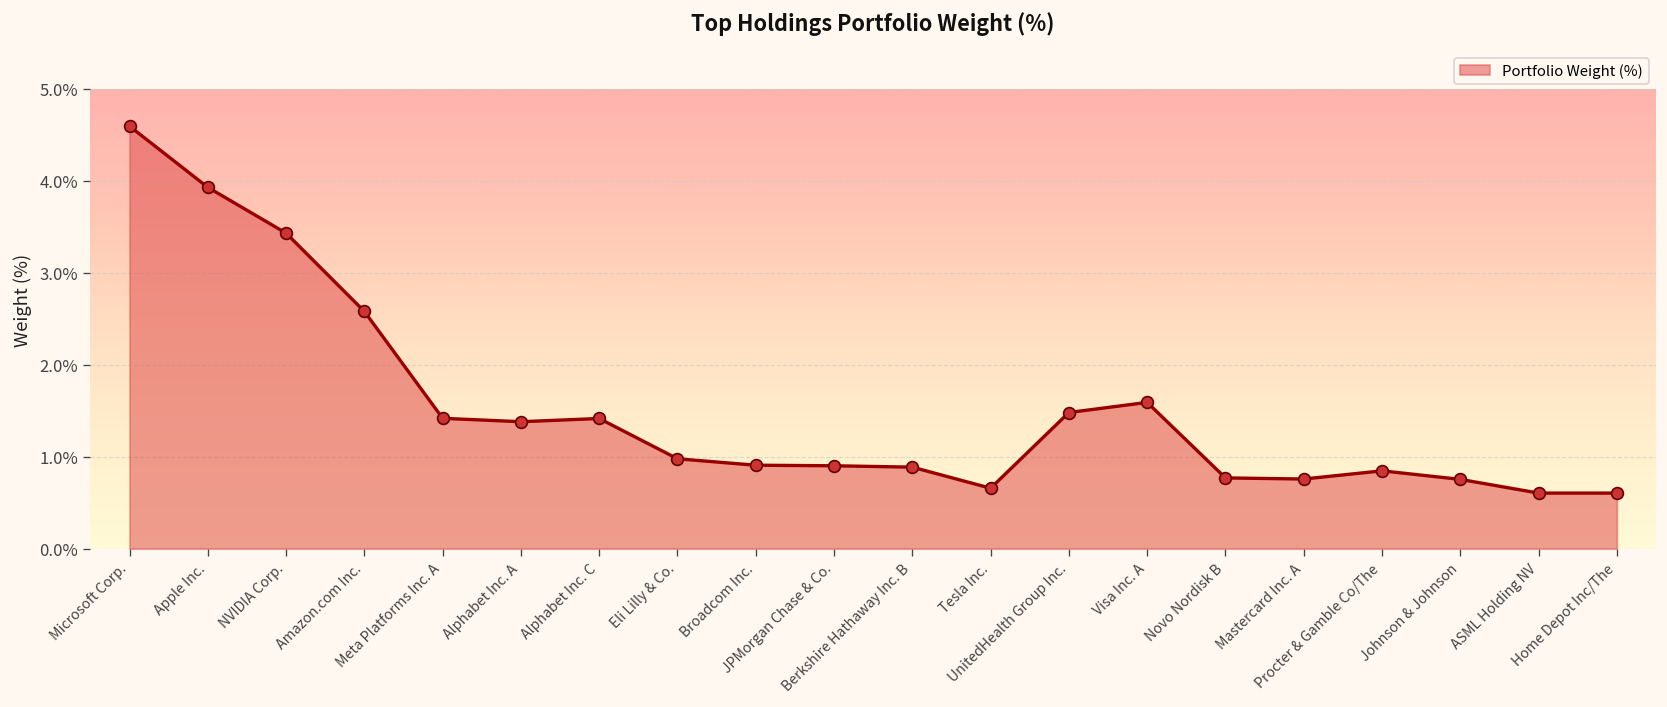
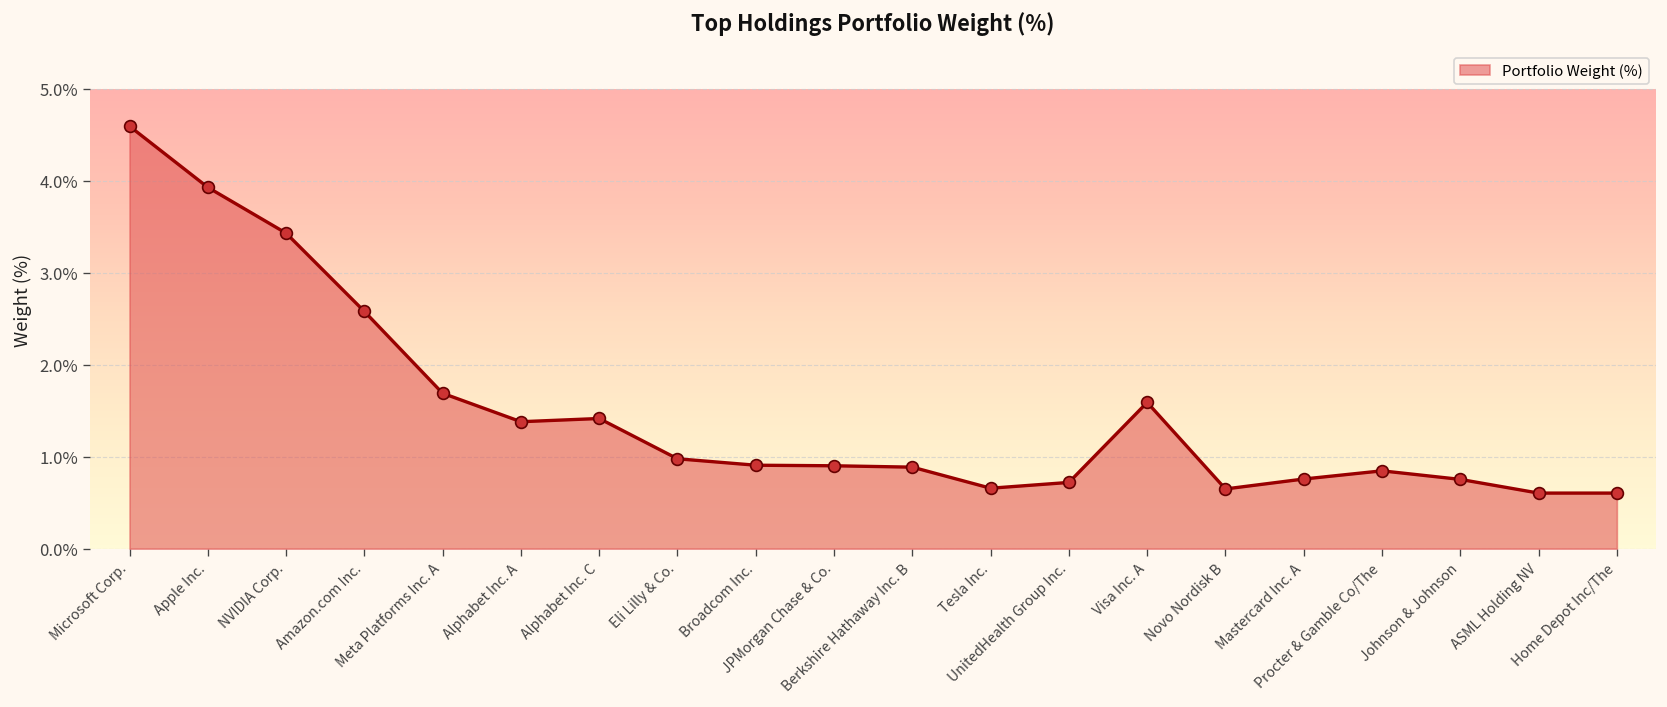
  {
    "Microsoft Corp.": "4.6%",
    "Apple Inc.": "3.9%",
    "NVIDIA Corp.": "3.4%",
    "Amazon.com Inc.": "2.6%",
-   "Meta Platforms Inc. A": "1.4%",
+   "Meta Platforms Inc. A": "1.7%",
    "Alphabet Inc. A": "1.4%",
    "Alphabet Inc. C": "1.4%",
    "Eli Lilly & Co.": "1.0%",
    "Broadcom Inc.": "0.9%",
    "JPMorgan Chase & Co.": "0.9%",
    "Berkshire Hathaway Inc. B": "0.9%",
    "Tesla Inc.": "0.7%",
-   "UnitedHealth Group Inc.": "1.5%",
+   "UnitedHealth Group Inc.": "0.7%",
    "Visa Inc. A": "1.6%",
-   "Novo Nordisk B": "0.8%",
+   "Novo Nordisk B": "0.6%",
    "Mastercard Inc. A": "0.8%",
    "Procter & Gamble Co/The": "0.8%",
    "Johnson & Johnson": "0.8%",
    "ASML Holding NV": "0.6%",
    "Home Depot Inc/The": "0.6%"
  }
